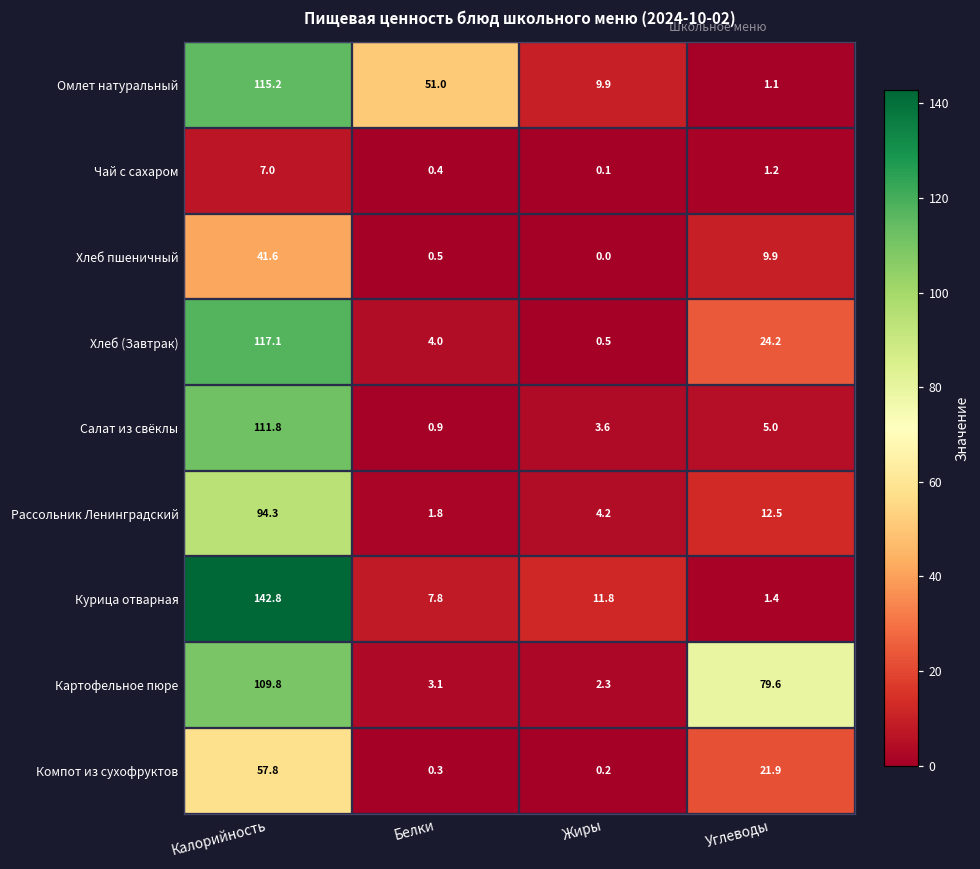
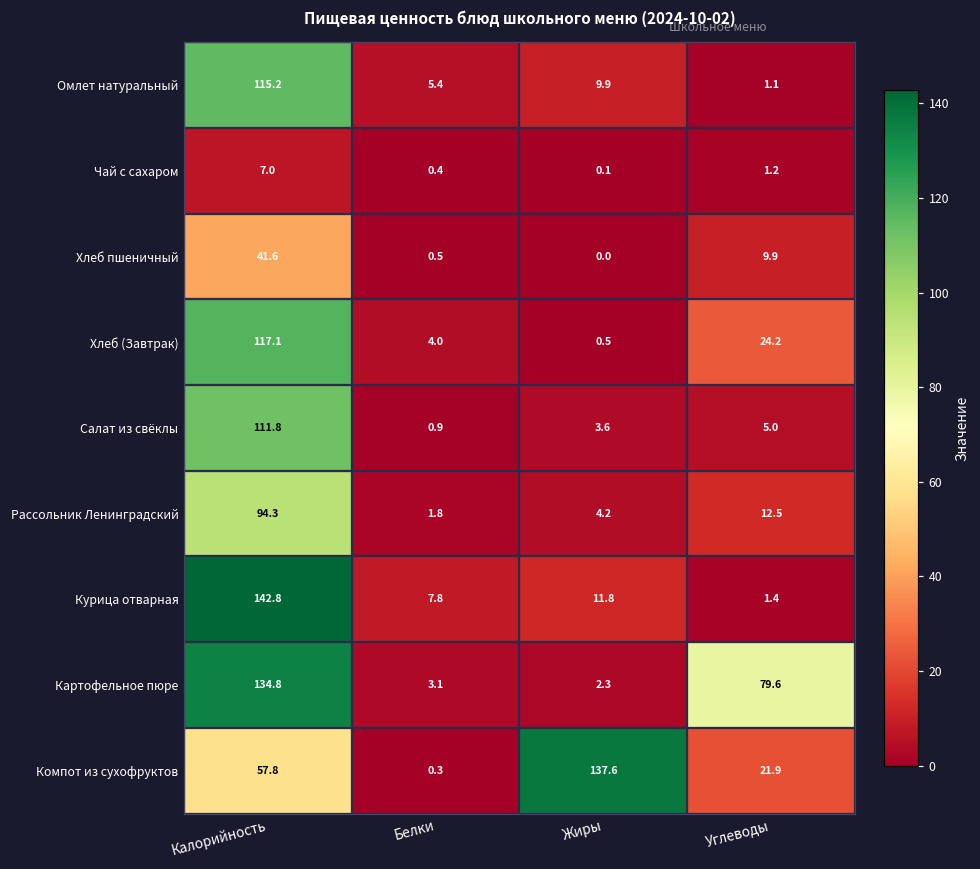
  {
    "Омлет натуральный": {
      "Калорийность": 115.2,
-     "Белки": 51.0,
+     "Белки": 5.4,
      "Жиры": 9.9,
      "Углеводы": 1.1
    },
    "Чай с сахаром": {
      "Калорийность": 7.0,
      "Белки": 0.4,
      "Жиры": 0.1,
      "Углеводы": 1.2
    },
    "Хлеб пшеничный": {
      "Калорийность": 41.6,
      "Белки": 0.5,
      "Жиры": 0.0,
      "Углеводы": 9.9
    },
    "Хлеб (Завтрак)": {
      "Калорийность": 117.1,
      "Белки": 4.0,
      "Жиры": 0.5,
      "Углеводы": 24.2
    },
    "Салат из свёклы": {
      "Калорийность": 111.8,
      "Белки": 0.9,
      "Жиры": 3.6,
      "Углеводы": 5.0
    },
    "Рассольник Ленинградский": {
      "Калорийность": 94.3,
      "Белки": 1.8,
      "Жиры": 4.2,
      "Углеводы": 12.5
    },
    "Курица отварная": {
      "Калорийность": 142.8,
      "Белки": 7.8,
      "Жиры": 11.8,
      "Углеводы": 1.4
    },
    "Картофельное пюре": {
-     "Калорийность": 109.8,
+     "Калорийность": 134.8,
      "Белки": 3.1,
      "Жиры": 2.3,
      "Углеводы": 79.6
    },
    "Компот из сухофруктов": {
      "Калорийность": 57.8,
      "Белки": 0.3,
-     "Жиры": 0.2,
+     "Жиры": 137.6,
      "Углеводы": 21.9
    }
  }
